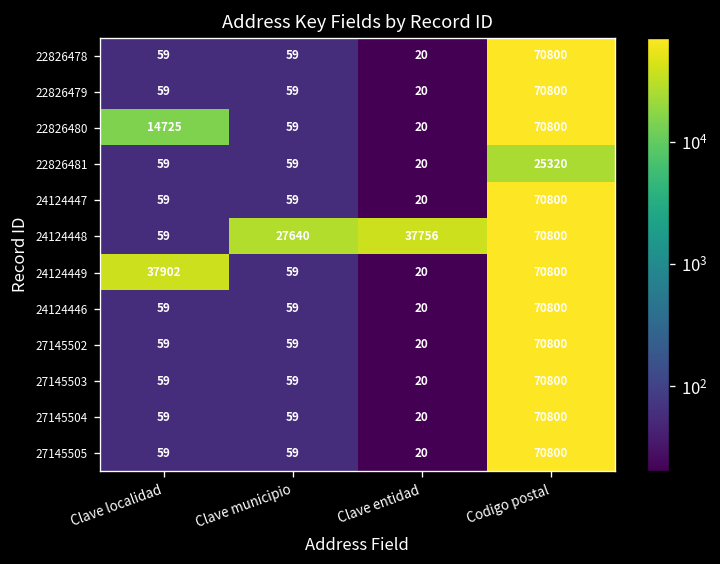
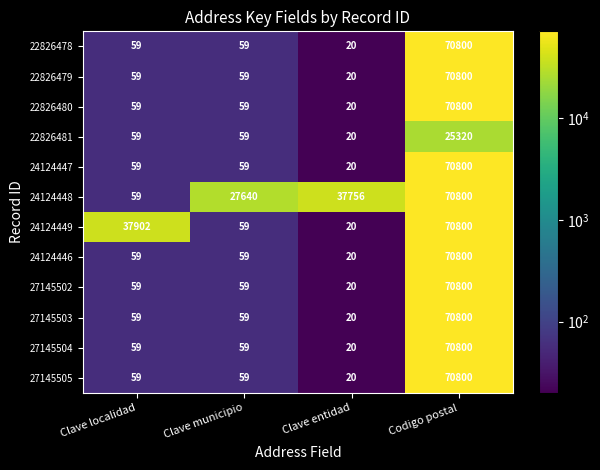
  {
    "22826478": {
      "Clave localidad": 59,
      "Clave municipio": 59,
      "Clave entidad": 20,
      "Codigo postal": 70800
    },
    "22826479": {
      "Clave localidad": 59,
      "Clave municipio": 59,
      "Clave entidad": 20,
      "Codigo postal": 70800
    },
    "22826480": {
-     "Clave localidad": 14725,
+     "Clave localidad": 59,
      "Clave municipio": 59,
      "Clave entidad": 20,
      "Codigo postal": 70800
    },
    "22826481": {
      "Clave localidad": 59,
      "Clave municipio": 59,
      "Clave entidad": 20,
      "Codigo postal": 25320
    },
    "24124447": {
      "Clave localidad": 59,
      "Clave municipio": 59,
      "Clave entidad": 20,
      "Codigo postal": 70800
    },
    "24124448": {
      "Clave localidad": 59,
      "Clave municipio": 27640,
      "Clave entidad": 37756,
      "Codigo postal": 70800
    },
    "24124449": {
      "Clave localidad": 37902,
      "Clave municipio": 59,
      "Clave entidad": 20,
      "Codigo postal": 70800
    },
    "24124446": {
      "Clave localidad": 59,
      "Clave municipio": 59,
      "Clave entidad": 20,
      "Codigo postal": 70800
    },
    "27145502": {
      "Clave localidad": 59,
      "Clave municipio": 59,
      "Clave entidad": 20,
      "Codigo postal": 70800
    },
    "27145503": {
      "Clave localidad": 59,
      "Clave municipio": 59,
      "Clave entidad": 20,
      "Codigo postal": 70800
    },
    "27145504": {
      "Clave localidad": 59,
      "Clave municipio": 59,
      "Clave entidad": 20,
      "Codigo postal": 70800
    },
    "27145505": {
      "Clave localidad": 59,
      "Clave municipio": 59,
      "Clave entidad": 20,
      "Codigo postal": 70800
    }
  }
